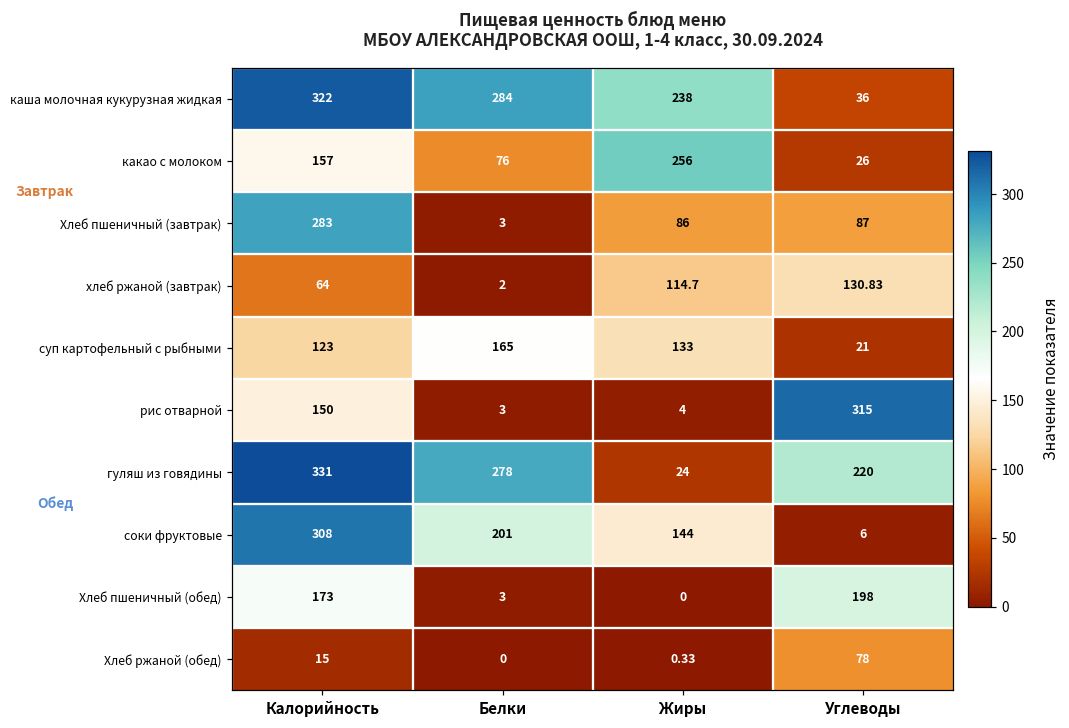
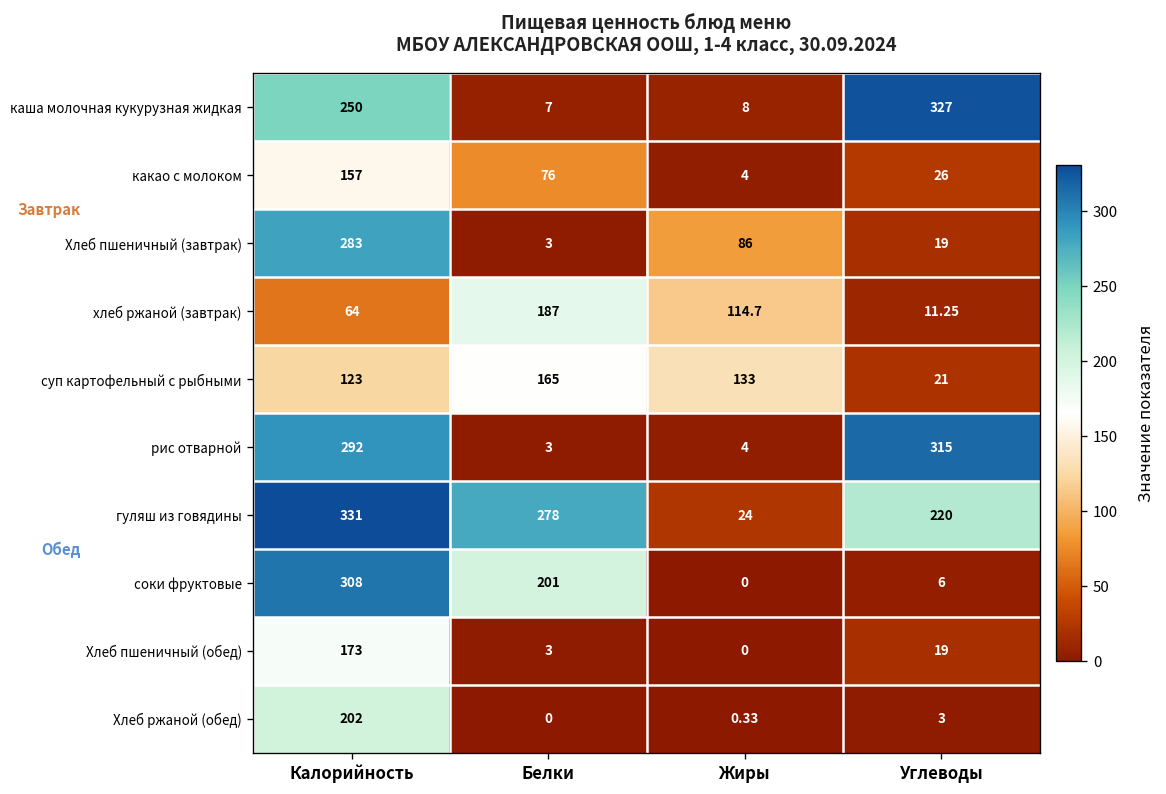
  {
    "каша молочная кукурузная жидкая": {
-     "Калорийность": 322,
-     "Белки": 284,
-     "Жиры": 238,
-     "Углеводы": 36
+     "Калорийность": 250,
+     "Белки": 7,
+     "Жиры": 8,
+     "Углеводы": 327
    },
    "какао с молоком": {
      "Калорийность": 157,
      "Белки": 76,
-     "Жиры": 256,
+     "Жиры": 4,
      "Углеводы": 26
    },
    "Хлеб пшеничный (завтрак)": {
      "Калорийность": 283,
      "Белки": 3,
      "Жиры": 86,
-     "Углеводы": 87
+     "Углеводы": 19
    },
    "хлеб ржаной (завтрак)": {
      "Калорийность": 64,
-     "Белки": 2,
+     "Белки": 187,
      "Жиры": 114.7,
-     "Углеводы": 130.83
+     "Углеводы": 11.25
    },
    "суп картофельный с рыбными": {
      "Калорийность": 123,
      "Белки": 165,
      "Жиры": 133,
      "Углеводы": 21
    },
    "рис отварной": {
-     "Калорийность": 150,
+     "Калорийность": 292,
      "Белки": 3,
      "Жиры": 4,
      "Углеводы": 315
    },
    "гуляш из говядины": {
      "Калорийность": 331,
      "Белки": 278,
      "Жиры": 24,
      "Углеводы": 220
    },
    "соки фруктовые": {
      "Калорийность": 308,
      "Белки": 201,
-     "Жиры": 144,
+     "Жиры": 0,
      "Углеводы": 6
    },
    "Хлеб пшеничный (обед)": {
      "Калорийность": 173,
      "Белки": 3,
      "Жиры": 0,
-     "Углеводы": 198
+     "Углеводы": 19
    },
    "Хлеб ржаной (обед)": {
-     "Калорийность": 15,
+     "Калорийность": 202,
      "Белки": 0,
      "Жиры": 0.33,
-     "Углеводы": 78
+     "Углеводы": 3
    }
  }
